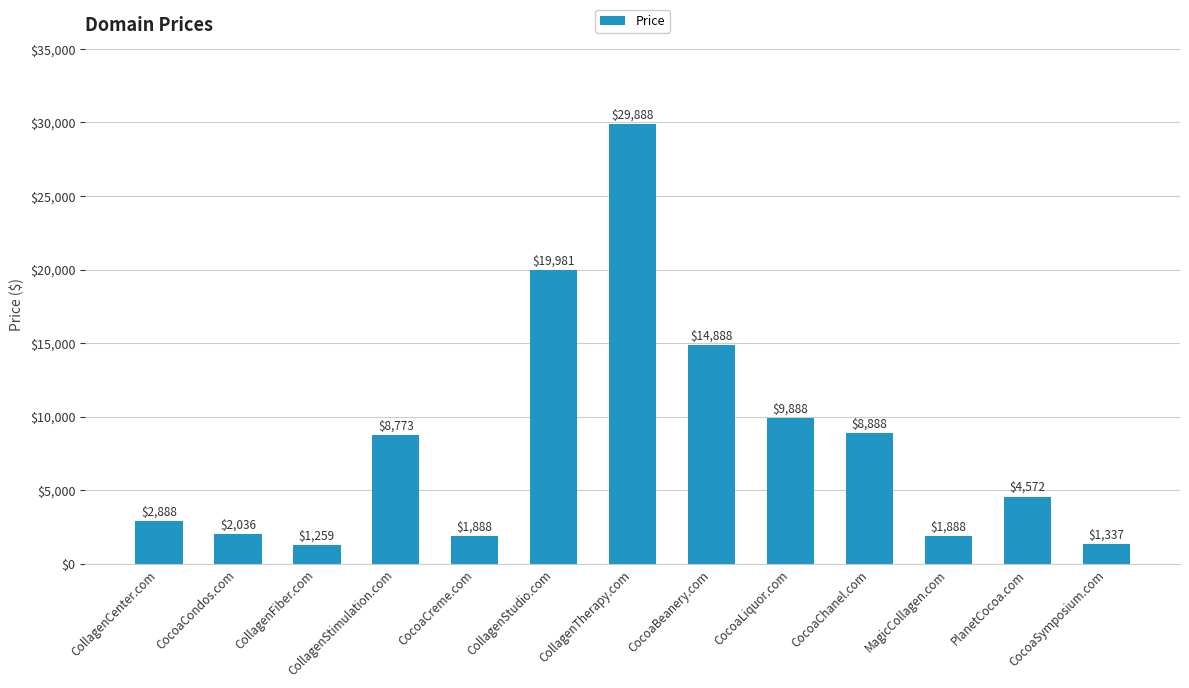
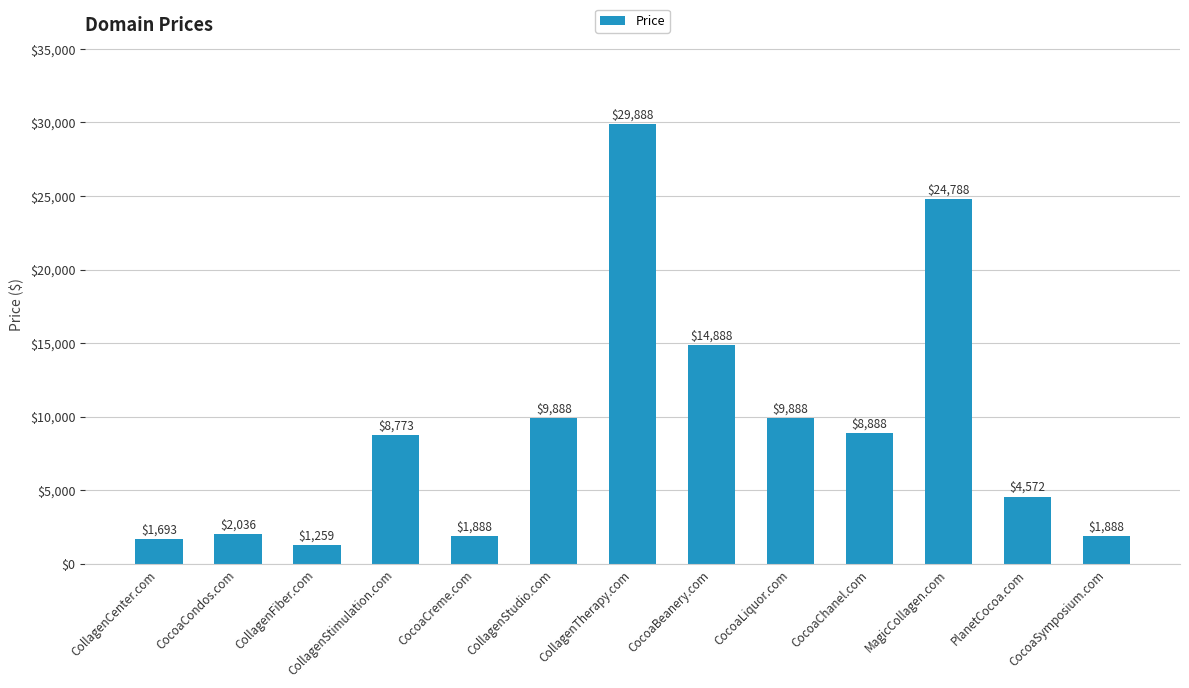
  {
-   "CollagenCenter.com": "$2,888",
+   "CollagenCenter.com": "$1,693",
    "CocoaCondos.com": "$2,036",
    "CollagenFiber.com": "$1,259",
    "CollagenStimulation.com": "$8,773",
    "CocoaCreme.com": "$1,888",
-   "CollagenStudio.com": "$19,981",
+   "CollagenStudio.com": "$9,888",
    "CollagenTherapy.com": "$29,888",
    "CocoaBeanery.com": "$14,888",
    "CocoaLiquor.com": "$9,888",
    "CocoaChanel.com": "$8,888",
-   "MagicCollagen.com": "$1,888",
+   "MagicCollagen.com": "$24,788",
    "PlanetCocoa.com": "$4,572",
-   "CocoaSymposium.com": "$1,337"
+   "CocoaSymposium.com": "$1,888"
  }
